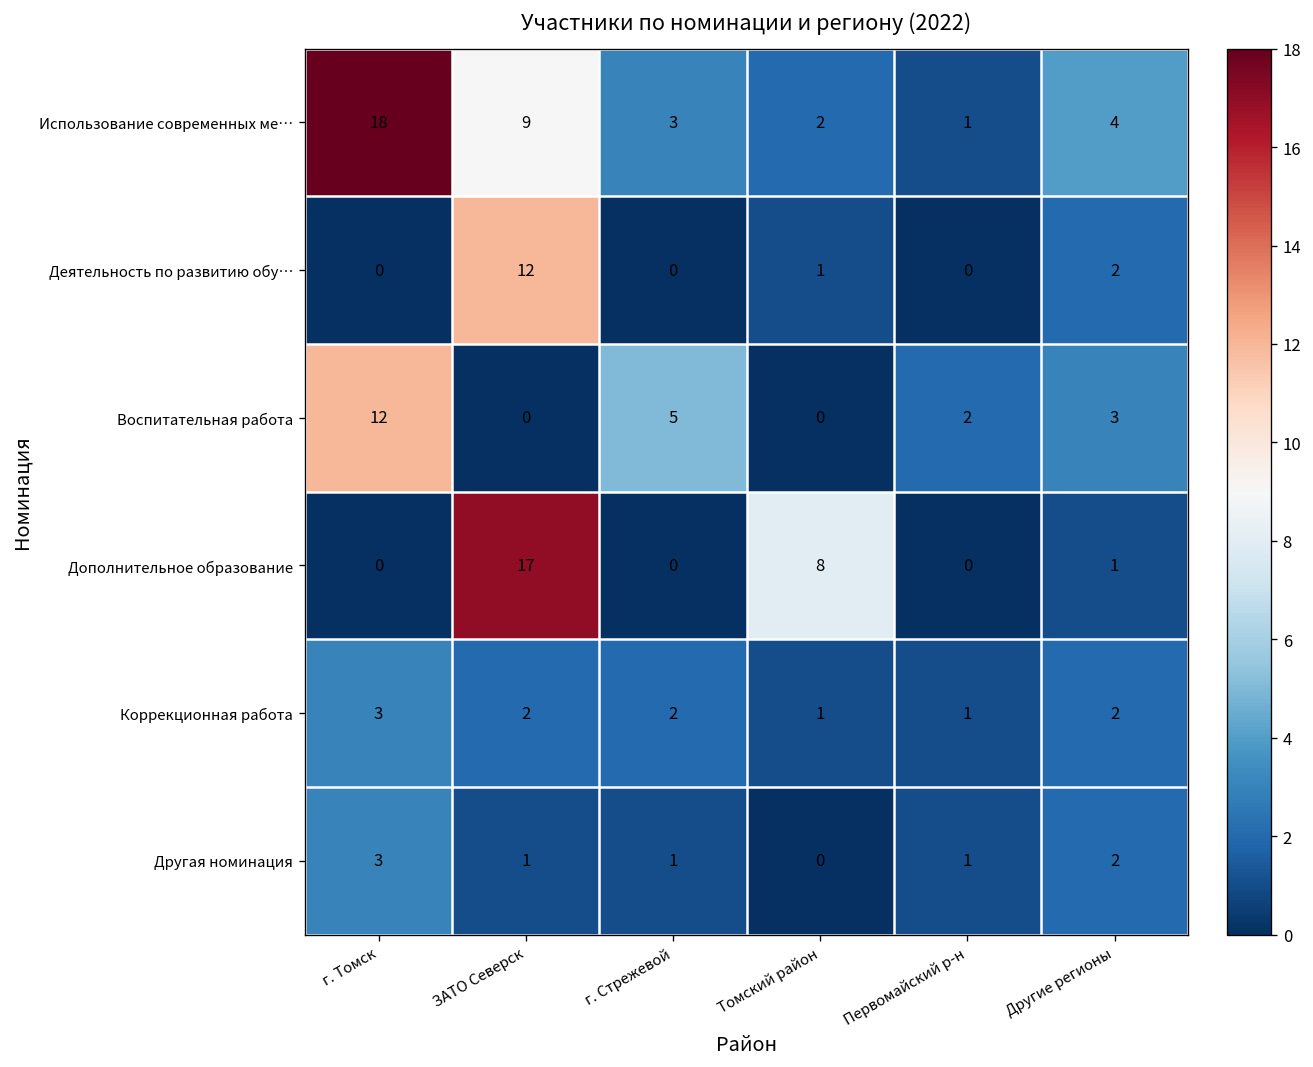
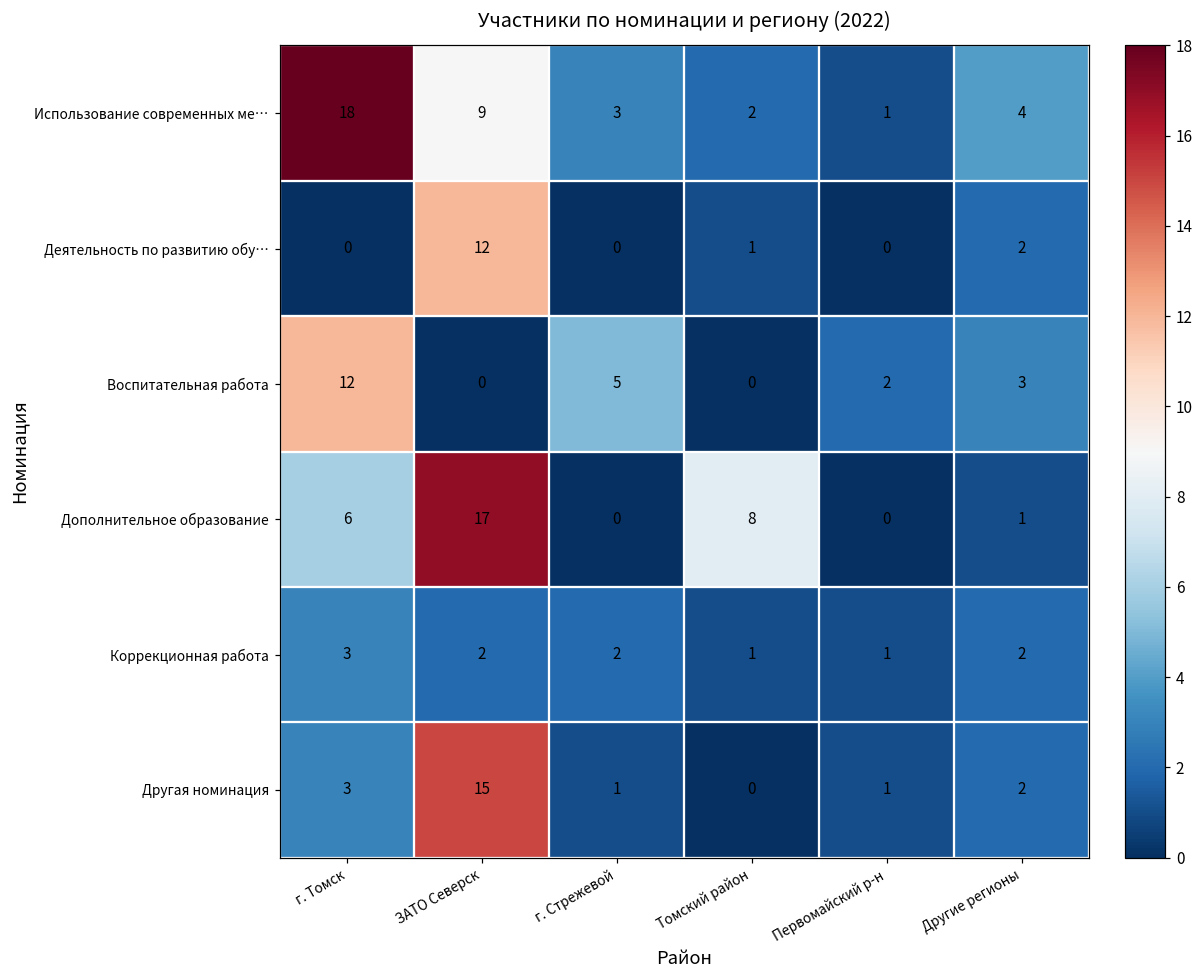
  {
    "Использование современных ме…": {
      "г. Томск": 18,
      "ЗАТО Северск": 9,
      "г. Стрежевой": 3,
      "Томский район": 2,
      "Первомайский р-н": 1,
      "Другие регионы": 4
    },
    "Деятельность по развитию обу…": {
      "г. Томск": 0,
      "ЗАТО Северск": 12,
      "г. Стрежевой": 0,
      "Томский район": 1,
      "Первомайский р-н": 0,
      "Другие регионы": 2
    },
    "Воспитательная работа": {
      "г. Томск": 12,
      "ЗАТО Северск": 0,
      "г. Стрежевой": 5,
      "Томский район": 0,
      "Первомайский р-н": 2,
      "Другие регионы": 3
    },
    "Дополнительное образование": {
-     "г. Томск": 0,
+     "г. Томск": 6,
      "ЗАТО Северск": 17,
      "г. Стрежевой": 0,
      "Томский район": 8,
      "Первомайский р-н": 0,
      "Другие регионы": 1
    },
    "Коррекционная работа": {
      "г. Томск": 3,
      "ЗАТО Северск": 2,
      "г. Стрежевой": 2,
      "Томский район": 1,
      "Первомайский р-н": 1,
      "Другие регионы": 2
    },
    "Другая номинация": {
      "г. Томск": 3,
-     "ЗАТО Северск": 1,
+     "ЗАТО Северск": 15,
      "г. Стрежевой": 1,
      "Томский район": 0,
      "Первомайский р-н": 1,
      "Другие регионы": 2
    }
  }
